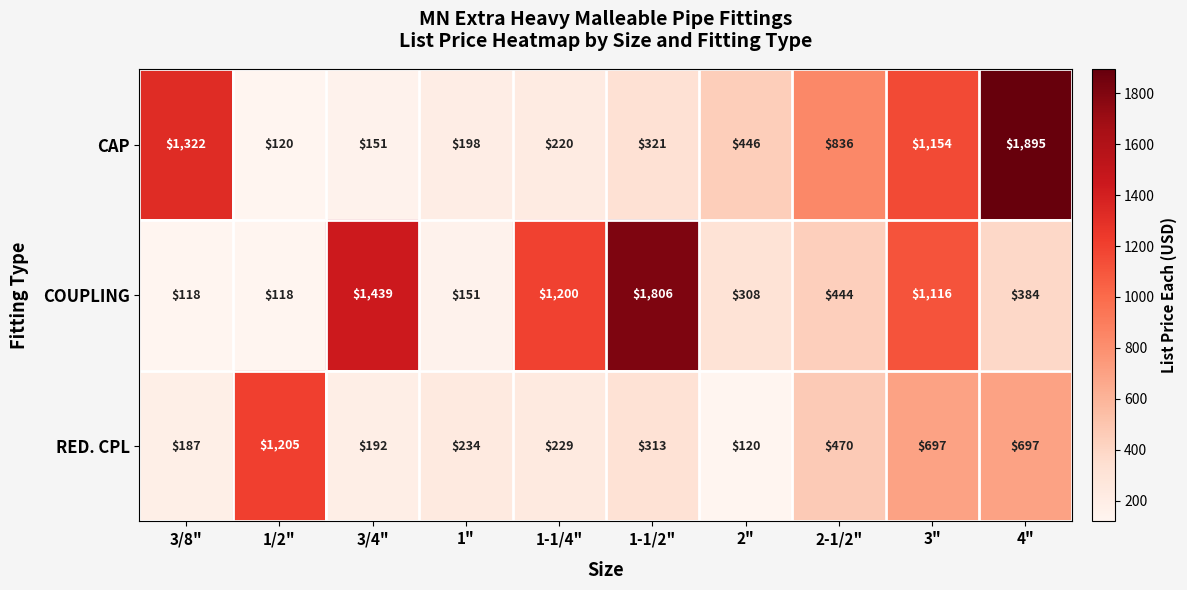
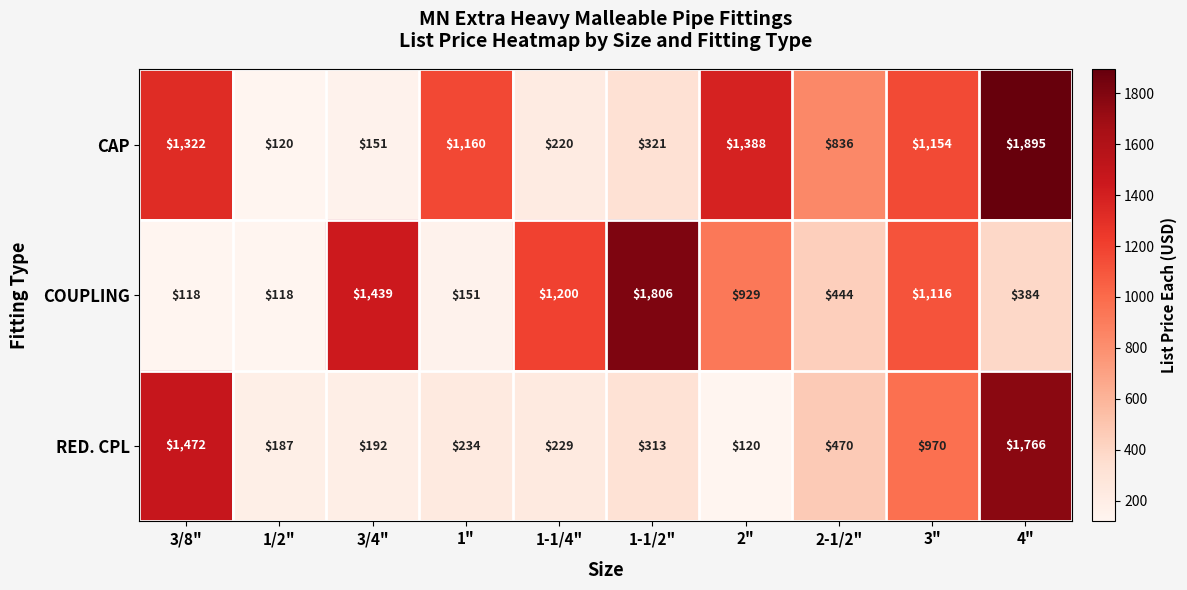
  {
    "CAP": {
-     "1\"": "$198",
-     "2\"": "$446"
+     "1\"": "$1,160",
+     "2\"": "$1,388"
    },
    "COUPLING": {
-     "2\"": "$308"
+     "2\"": "$929"
    },
    "RED. CPL": {
-     "3/8\"": "$187",
-     "1/2\"": "$1,205",
-     "3\"": "$697",
-     "4\"": "$697"
+     "3/8\"": "$1,472",
+     "1/2\"": "$187",
+     "3\"": "$970",
+     "4\"": "$1,766"
    }
  }
